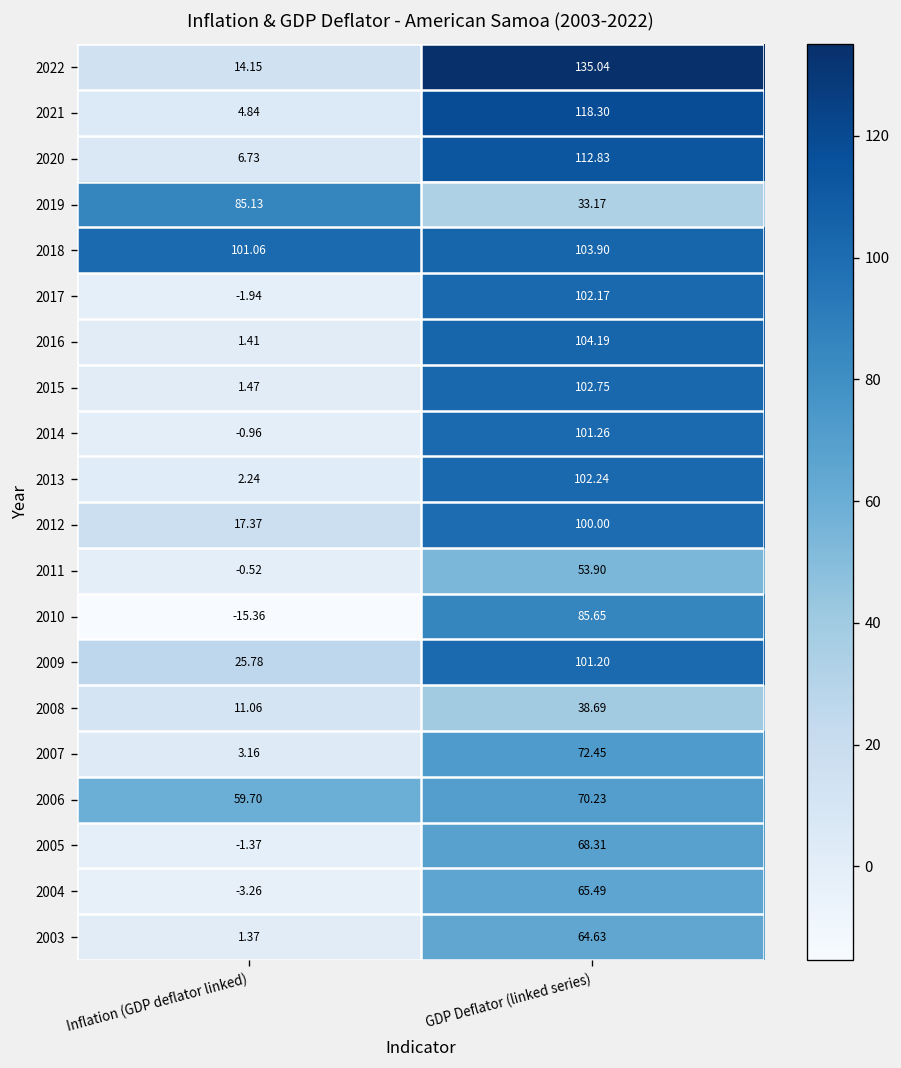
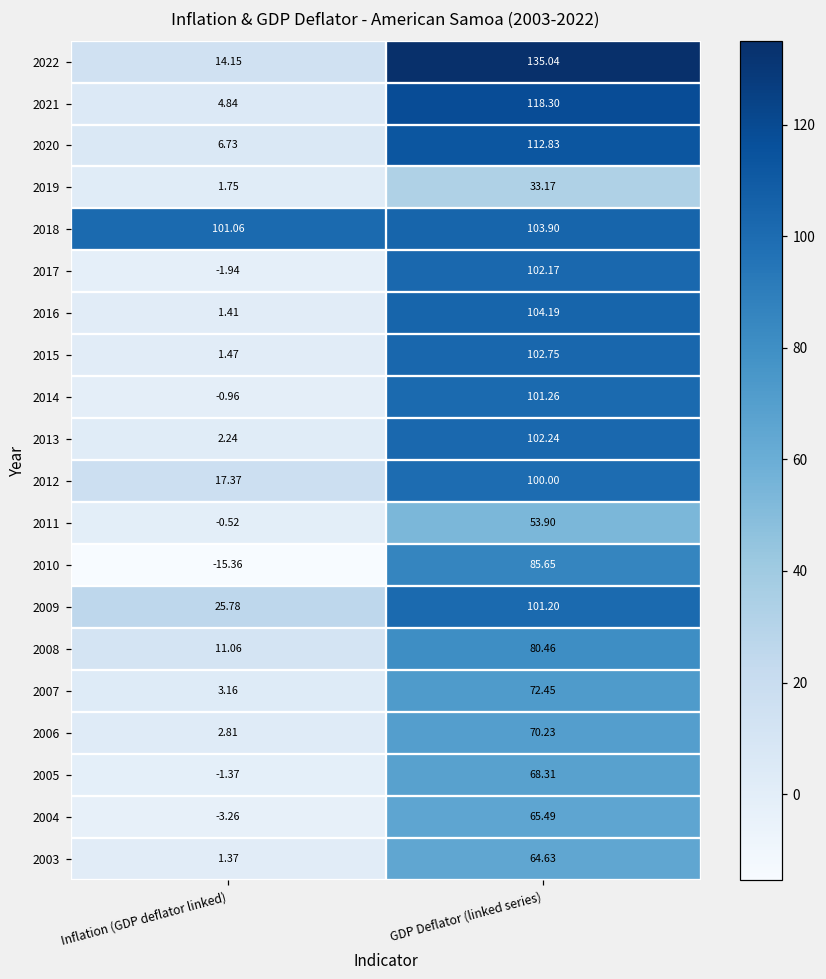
  {
    "2022": {
      "Inflation (GDP deflator linked)": 14.15,
      "GDP Deflator (linked series)": 135.04
    },
    "2021": {
      "Inflation (GDP deflator linked)": 4.84,
      "GDP Deflator (linked series)": 118.30
    },
    "2020": {
      "Inflation (GDP deflator linked)": 6.73,
      "GDP Deflator (linked series)": 112.83
    },
    "2019": {
-     "Inflation (GDP deflator linked)": 85.13,
+     "Inflation (GDP deflator linked)": 1.75,
      "GDP Deflator (linked series)": 33.17
    },
    "2018": {
      "Inflation (GDP deflator linked)": 101.06,
      "GDP Deflator (linked series)": 103.90
    },
    "2017": {
      "Inflation (GDP deflator linked)": -1.94,
      "GDP Deflator (linked series)": 102.17
    },
    "2016": {
      "Inflation (GDP deflator linked)": 1.41,
      "GDP Deflator (linked series)": 104.19
    },
    "2015": {
      "Inflation (GDP deflator linked)": 1.47,
      "GDP Deflator (linked series)": 102.75
    },
    "2014": {
      "Inflation (GDP deflator linked)": -0.96,
      "GDP Deflator (linked series)": 101.26
    },
    "2013": {
      "Inflation (GDP deflator linked)": 2.24,
      "GDP Deflator (linked series)": 102.24
    },
    "2012": {
      "Inflation (GDP deflator linked)": 17.37,
      "GDP Deflator (linked series)": 100.00
    },
    "2011": {
      "Inflation (GDP deflator linked)": -0.52,
      "GDP Deflator (linked series)": 53.90
    },
    "2010": {
      "Inflation (GDP deflator linked)": -15.36,
      "GDP Deflator (linked series)": 85.65
    },
    "2009": {
      "Inflation (GDP deflator linked)": 25.78,
      "GDP Deflator (linked series)": 101.20
    },
    "2008": {
      "Inflation (GDP deflator linked)": 11.06,
-     "GDP Deflator (linked series)": 38.69
+     "GDP Deflator (linked series)": 80.46
    },
    "2007": {
      "Inflation (GDP deflator linked)": 3.16,
      "GDP Deflator (linked series)": 72.45
    },
    "2006": {
-     "Inflation (GDP deflator linked)": 59.70,
+     "Inflation (GDP deflator linked)": 2.81,
      "GDP Deflator (linked series)": 70.23
    },
    "2005": {
      "Inflation (GDP deflator linked)": -1.37,
      "GDP Deflator (linked series)": 68.31
    },
    "2004": {
      "Inflation (GDP deflator linked)": -3.26,
      "GDP Deflator (linked series)": 65.49
    },
    "2003": {
      "Inflation (GDP deflator linked)": 1.37,
      "GDP Deflator (linked series)": 64.63
    }
  }
